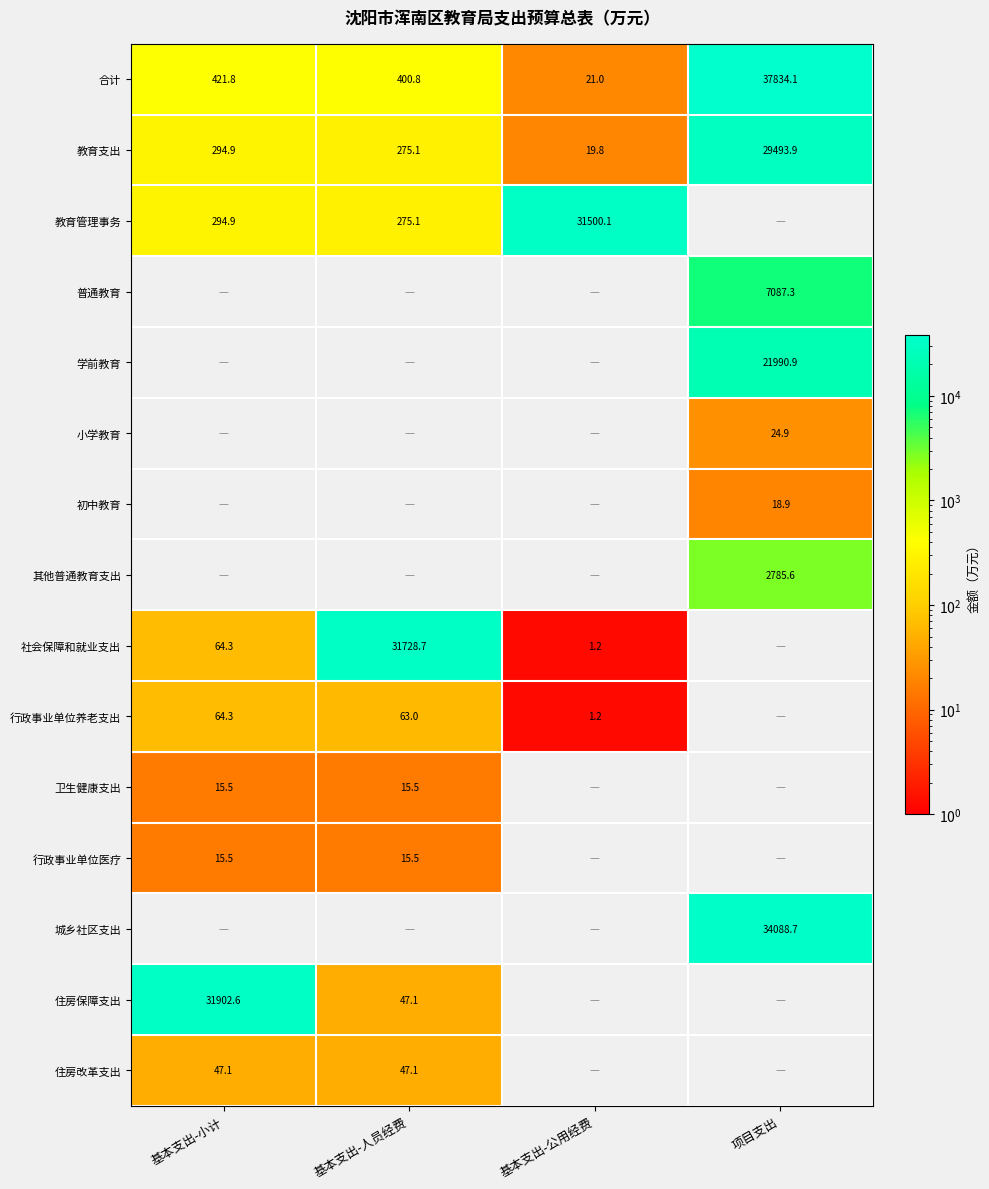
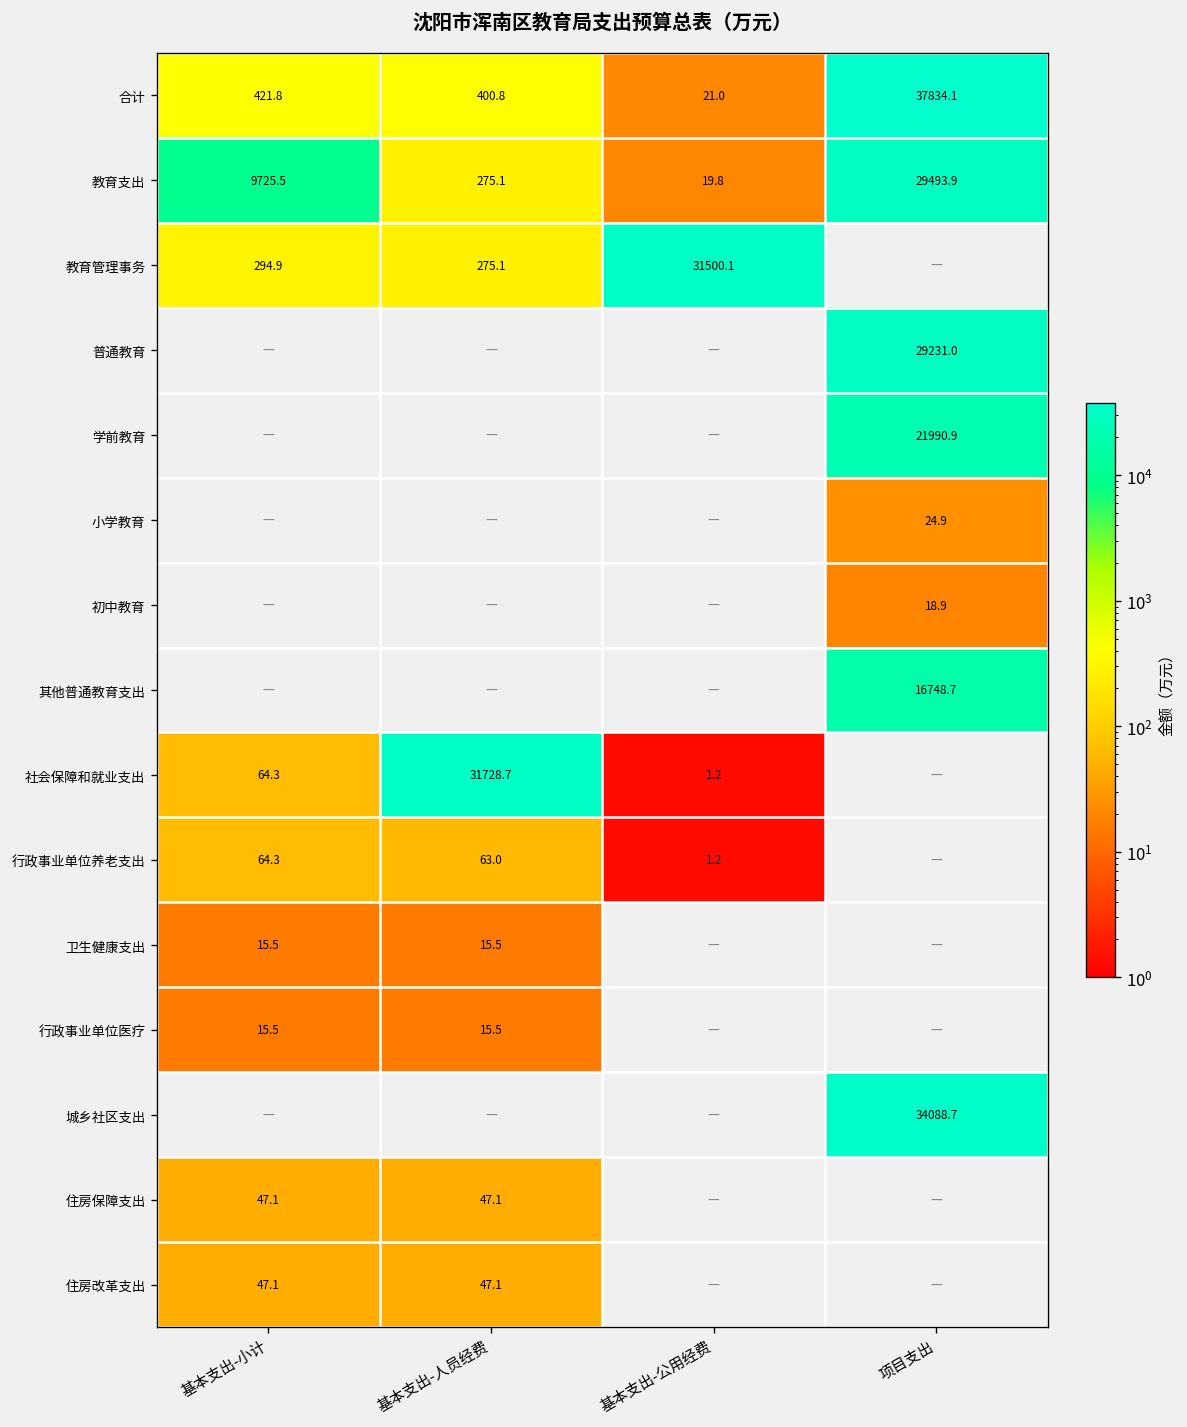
  {
    "合计": {
      "基本支出-小计": 421.8,
      "基本支出-人员经费": 400.8,
      "基本支出-公用经费": 21.0,
      "项目支出": 37834.1
    },
    "教育支出": {
-     "基本支出-小计": 294.9,
+     "基本支出-小计": 9725.5,
      "基本支出-人员经费": 275.1,
      "基本支出-公用经费": 19.8,
      "项目支出": 29493.9
    },
    "教育管理事务": {
      "基本支出-小计": 294.9,
      "基本支出-人员经费": 275.1,
      "基本支出-公用经费": 31500.1
    },
    "普通教育": {
-     "项目支出": 7087.3
+     "项目支出": 29231.0
    },
    "学前教育": {
      "项目支出": 21990.9
    },
    "小学教育": {
      "项目支出": 24.9
    },
    "初中教育": {
      "项目支出": 18.9
    },
    "其他普通教育支出": {
-     "项目支出": 2785.6
+     "项目支出": 16748.7
    },
    "社会保障和就业支出": {
      "基本支出-小计": 64.3,
      "基本支出-人员经费": 31728.7,
      "基本支出-公用经费": 1.2
    },
    "行政事业单位养老支出": {
      "基本支出-小计": 64.3,
      "基本支出-人员经费": 63.0,
      "基本支出-公用经费": 1.2
    },
    "卫生健康支出": {
      "基本支出-小计": 15.5,
      "基本支出-人员经费": 15.5
    },
    "行政事业单位医疗": {
      "基本支出-小计": 15.5,
      "基本支出-人员经费": 15.5
    },
    "城乡社区支出": {
      "项目支出": 34088.7
    },
    "住房保障支出": {
-     "基本支出-小计": 31902.6,
+     "基本支出-小计": 47.1,
      "基本支出-人员经费": 47.1
    },
    "住房改革支出": {
      "基本支出-小计": 47.1,
      "基本支出-人员经费": 47.1
    }
  }
